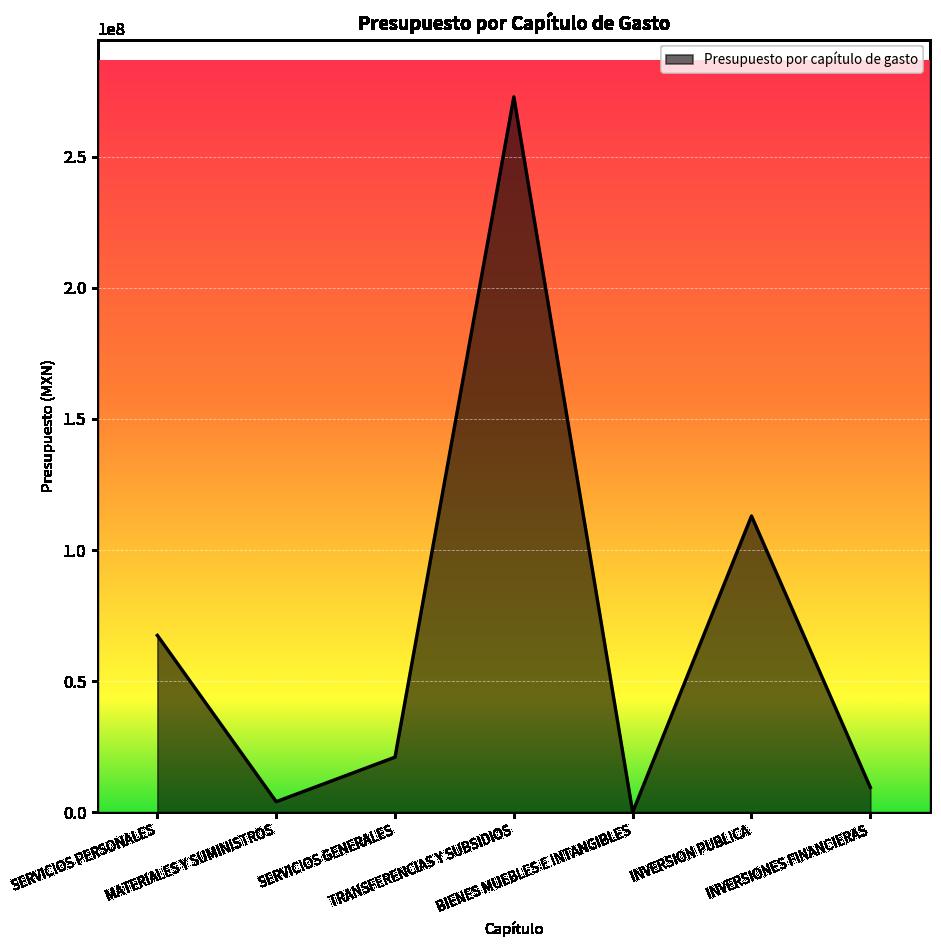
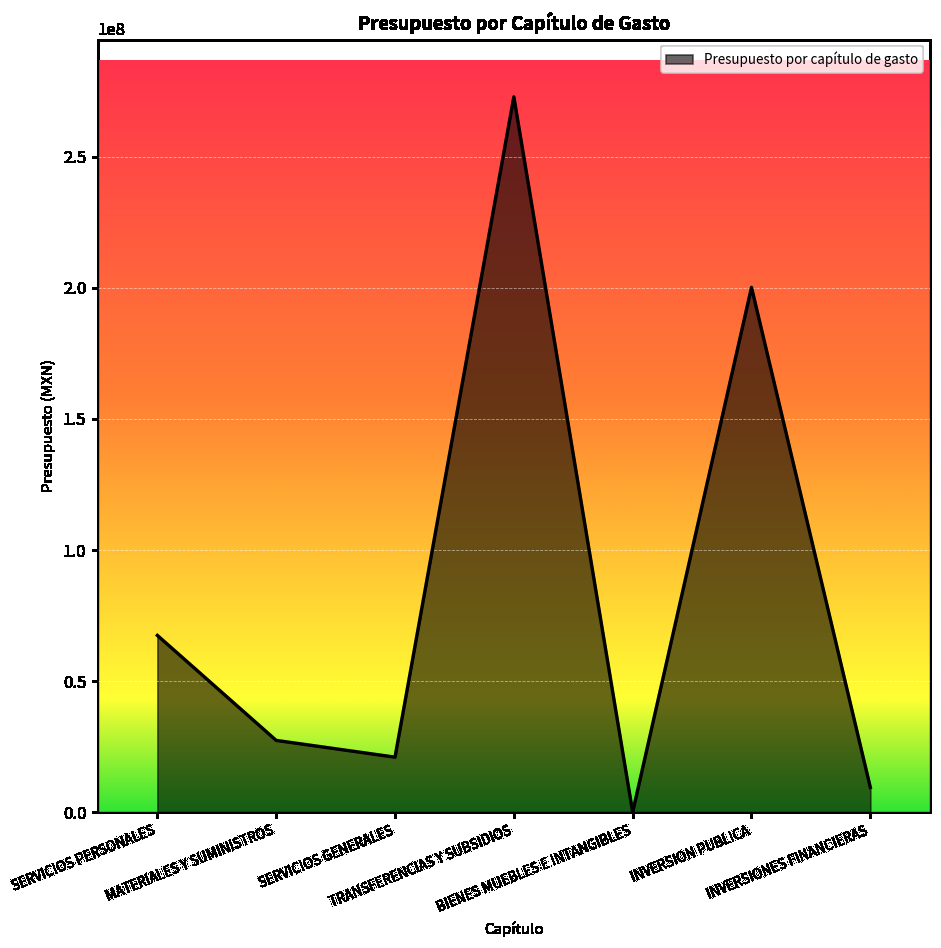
  {
    "SERVICIOS PERSONALES": 67000000,
-   "MATERIALES Y SUMINISTROS": 4000000,
+   "MATERIALES Y SUMINISTROS": 27000000,
    "SERVICIOS GENERALES": 21000000,
    "TRANSFERENCIAS Y SUBSIDIOS": 273000000,
    "BIENES MUEBLES E INTANGIBLES": 0,
-   "INVERSION PUBLICA": 113000000,
+   "INVERSION PUBLICA": 200000000,
    "INVERSIONES FINANCIERAS": 9000000
  }
